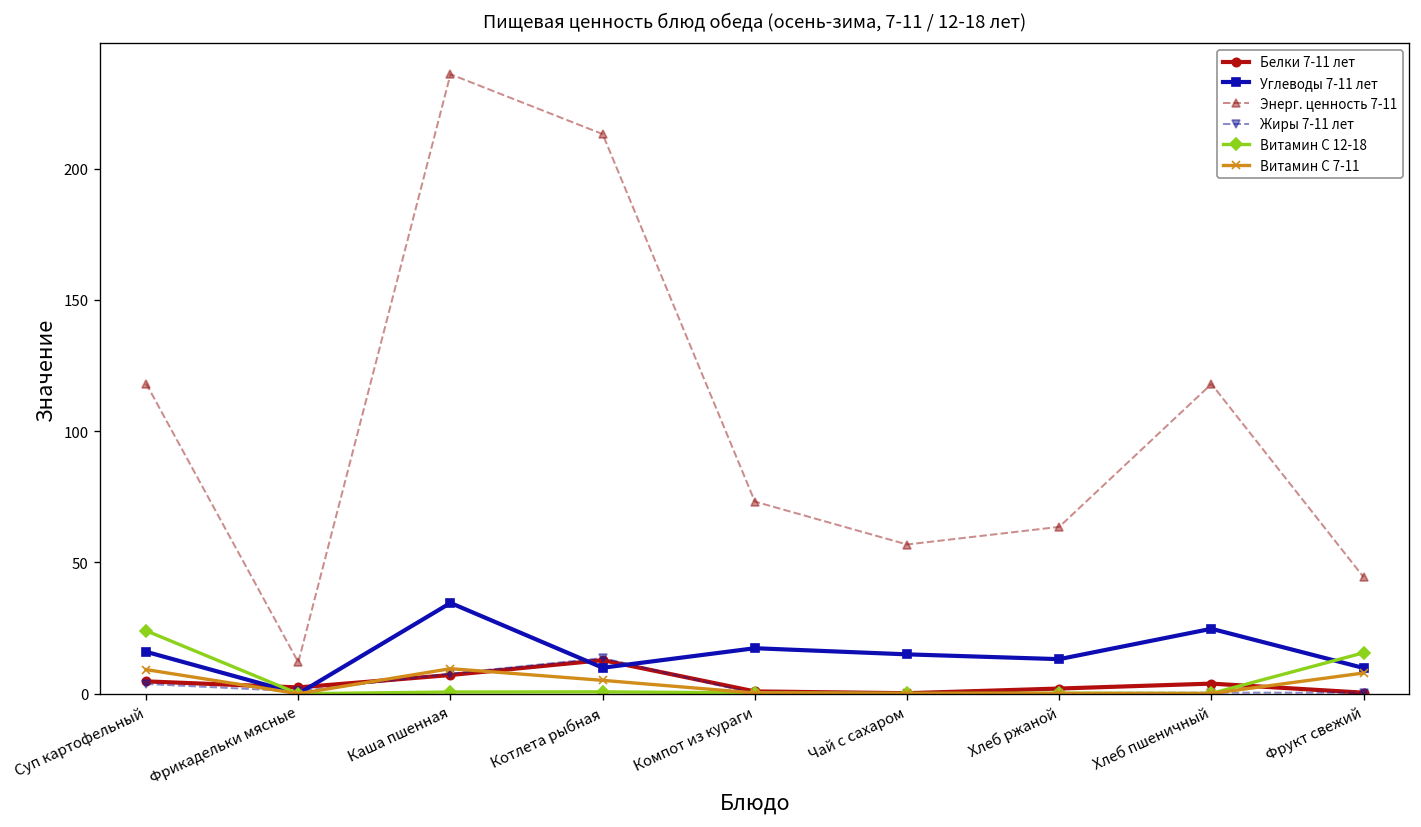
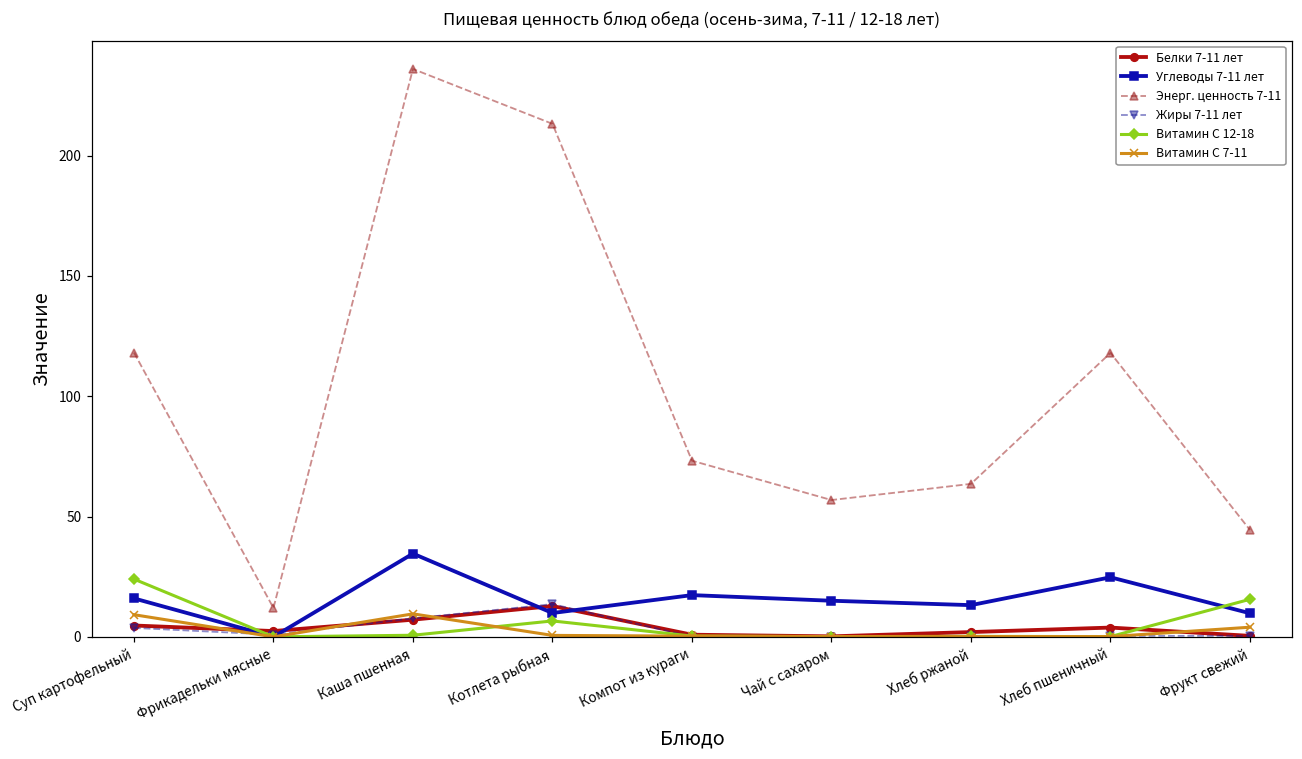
  {
    "Витамин С 12-18": {
      "Суп картофельный": 24,
      "Каша пшенная": 1,
-     "Котлета рыбная": 1,
+     "Котлета рыбная": 7,
      "Фрукт свежий": 16
    },
    "Витамин С 7-11": {
      "Суп картофельный": 9,
      "Каша пшенная": 10,
-     "Котлета рыбная": 5,
-     "Фрукт свежий": 8
+     "Котлета рыбная": 1,
+     "Фрукт свежий": 4
    }
  }
